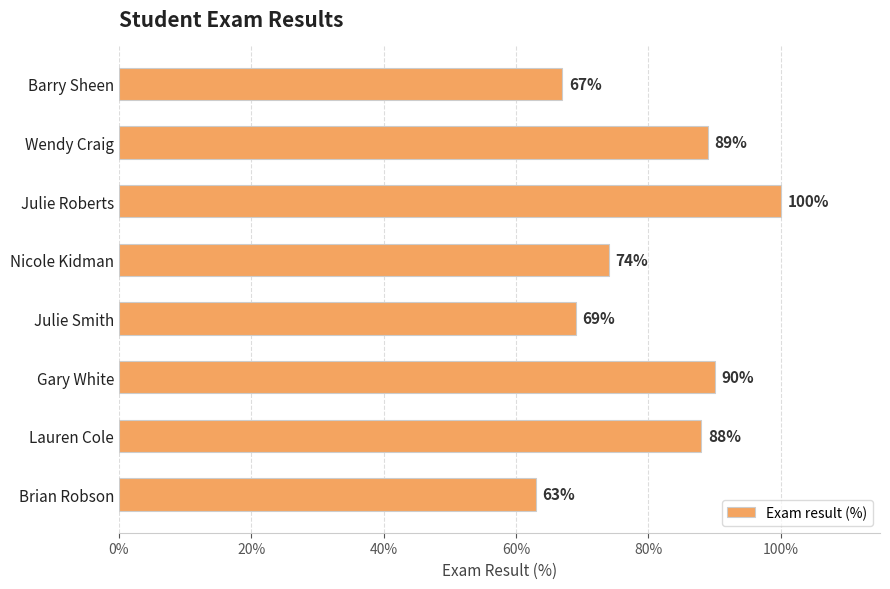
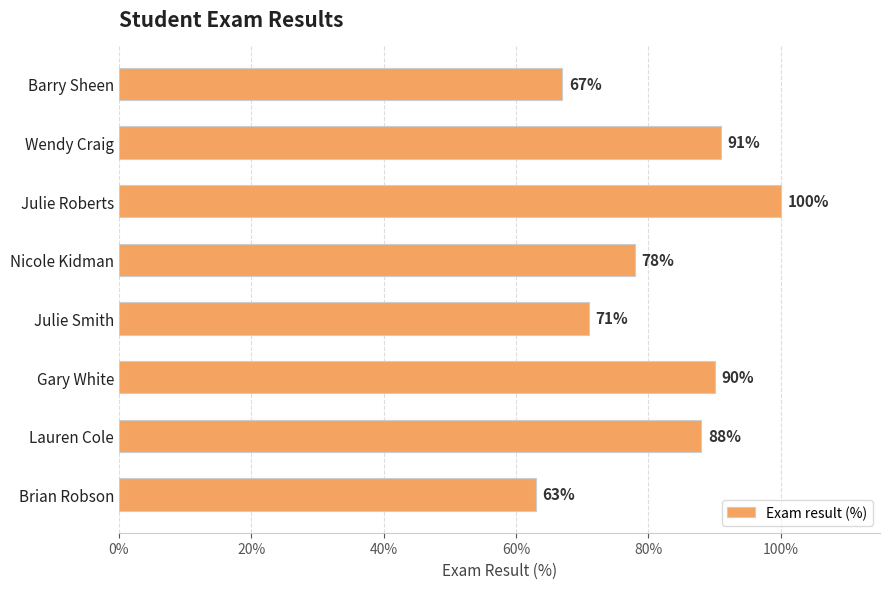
  {
    "Barry Sheen": "67%",
-   "Wendy Craig": "89%",
+   "Wendy Craig": "91%",
    "Julie Roberts": "100%",
-   "Nicole Kidman": "74%",
-   "Julie Smith": "69%",
+   "Nicole Kidman": "78%",
+   "Julie Smith": "71%",
    "Gary White": "90%",
    "Lauren Cole": "88%",
    "Brian Robson": "63%"
  }
